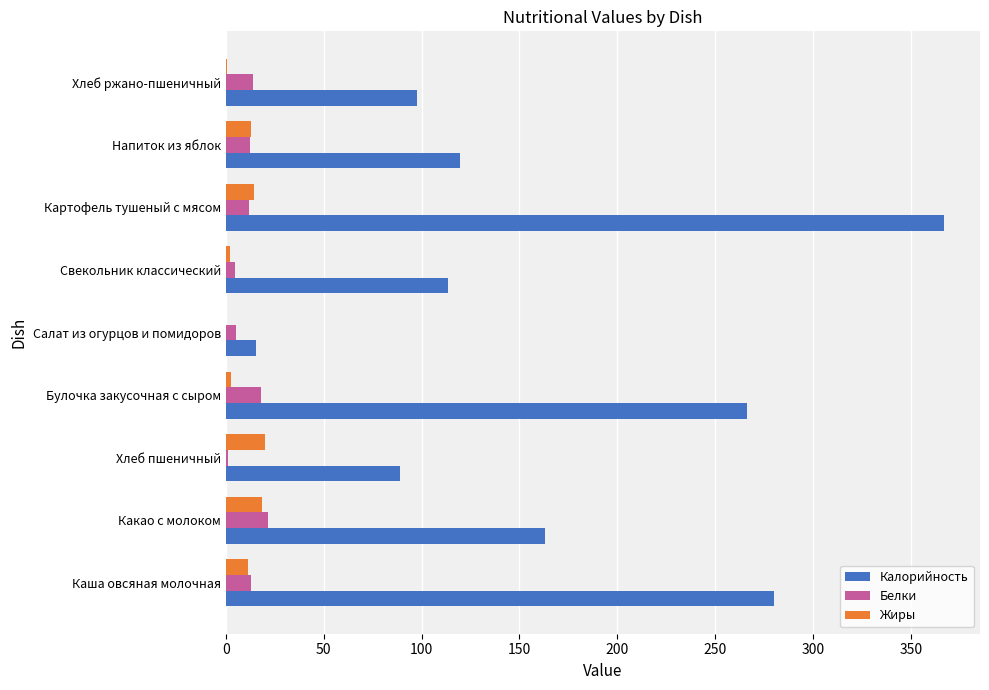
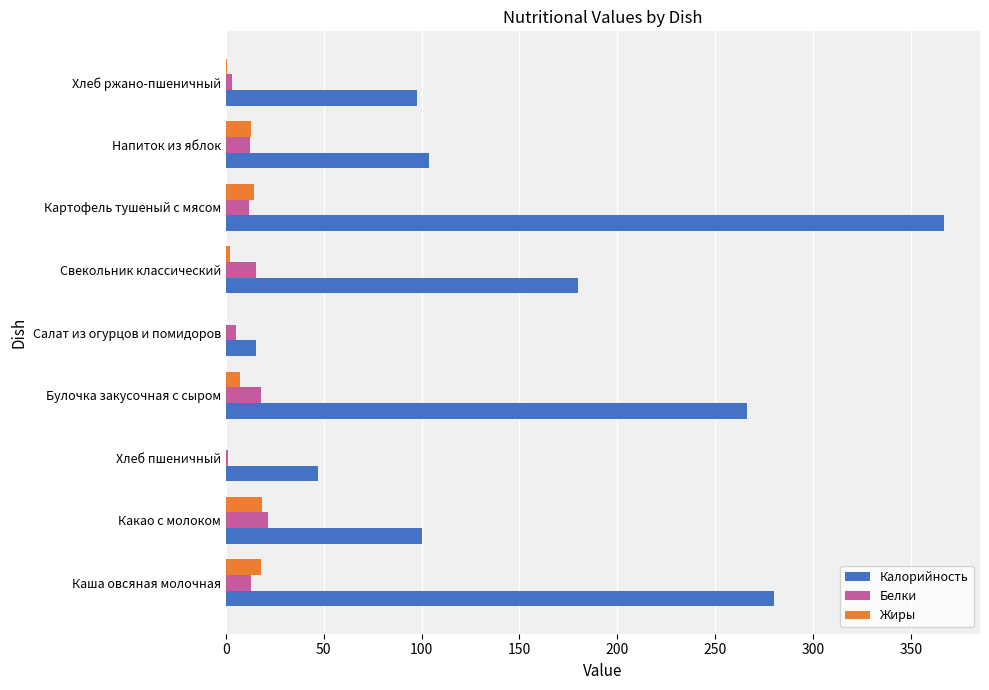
  {
    "Калорийность": {
      "Хлеб ржано-пшеничный": 98,
-     "Напиток из яблок": 120,
+     "Напиток из яблок": 104,
      "Картофель тушеный с мясом": 367,
-     "Свекольник классический": 113,
+     "Свекольник классический": 180,
      "Салат из огурцов и помидоров": 16,
      "Булочка закусочная с сыром": 266,
-     "Хлеб пшеничный": 89,
-     "Какао с молоком": 163,
+     "Хлеб пшеничный": 47,
+     "Какао с молоком": 100,
      "Каша овсяная молочная": 280
    },
    "Белки": {
-     "Хлеб ржано-пшеничный": 14,
+     "Хлеб ржано-пшеничный": 3,
      "Напиток из яблок": 12,
      "Картофель тушеный с мясом": 12,
-     "Свекольник классический": 5,
+     "Свекольник классический": 16,
      "Салат из огурцов и помидоров": 5,
      "Булочка закусочная с сыром": 18,
      "Какао с молоком": 22,
      "Каша овсяная молочная": 13
    },
    "Жиры": {
      "Напиток из яблок": 13,
      "Картофель тушеный с мясом": 15,
      "Свекольник классический": 2,
-     "Булочка закусочная с сыром": 3,
-     "Хлеб пшеничный": 20,
+     "Булочка закусочная с сыром": 7,
+     "Хлеб пшеничный": 0,
      "Какао с молоком": 19,
-     "Каша овсяная молочная": 12
+     "Каша овсяная молочная": 18
    }
  }
